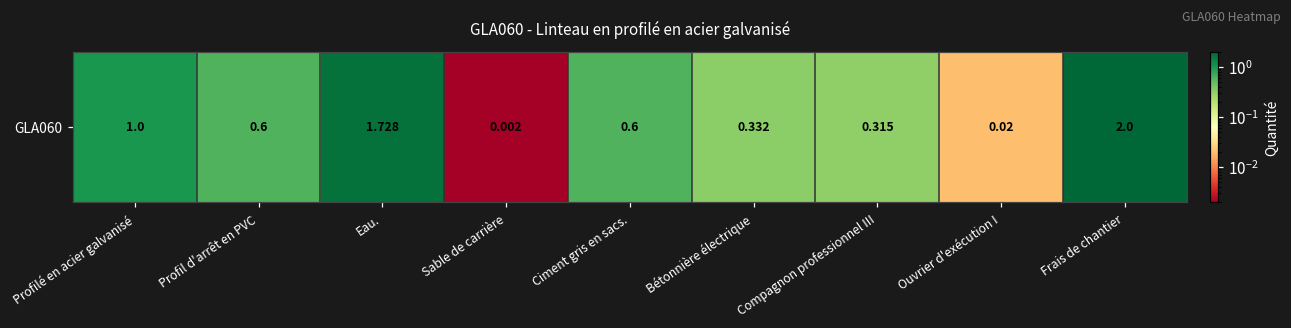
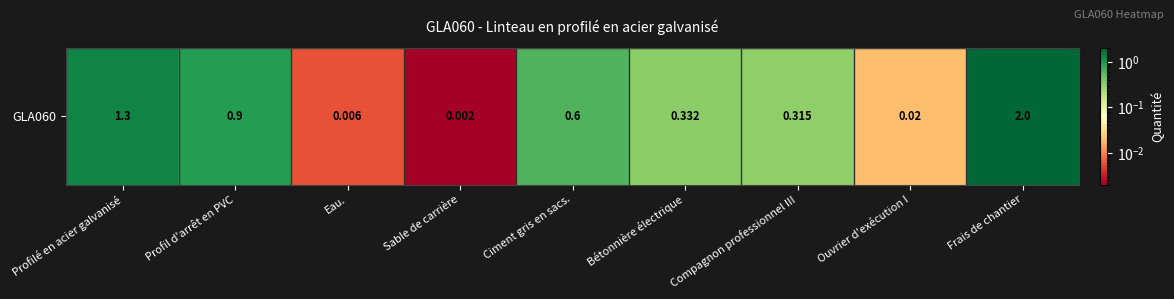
  {
    "GLA060": {
-     "Profilé en acier galvanisé": 1.0,
-     "Profil d'arrêt en PVC": 0.6,
-     "Eau.": 1.728,
+     "Profilé en acier galvanisé": 1.3,
+     "Profil d'arrêt en PVC": 0.9,
+     "Eau.": 0.006,
      "Sable de carrière": 0.002,
      "Ciment gris en sacs.": 0.6,
      "Bétonnière électrique": 0.332,
      "Compagnon professionnel III": 0.315,
      "Ouvrier d'exécution I": 0.02,
      "Frais de chantier": 2.0
    }
  }
